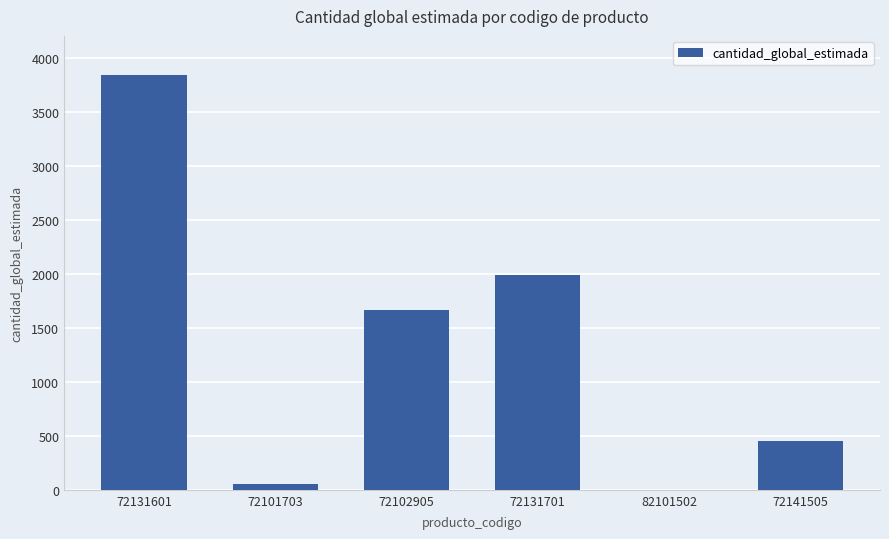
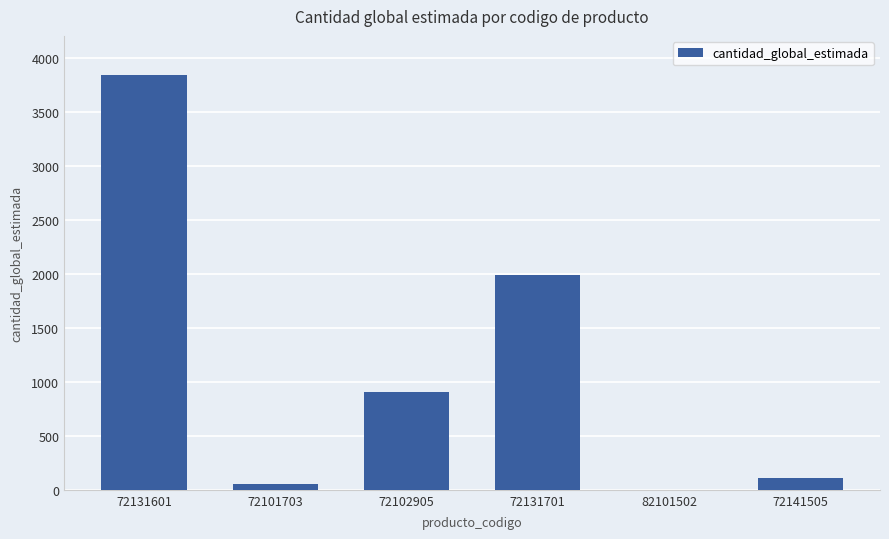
  {
    "72131601": 3840,
    "72101703": 60,
-   "72102905": 1670,
+   "72102905": 900,
    "72131701": 1990,
-   "72141505": 450
+   "72141505": 110
  }
